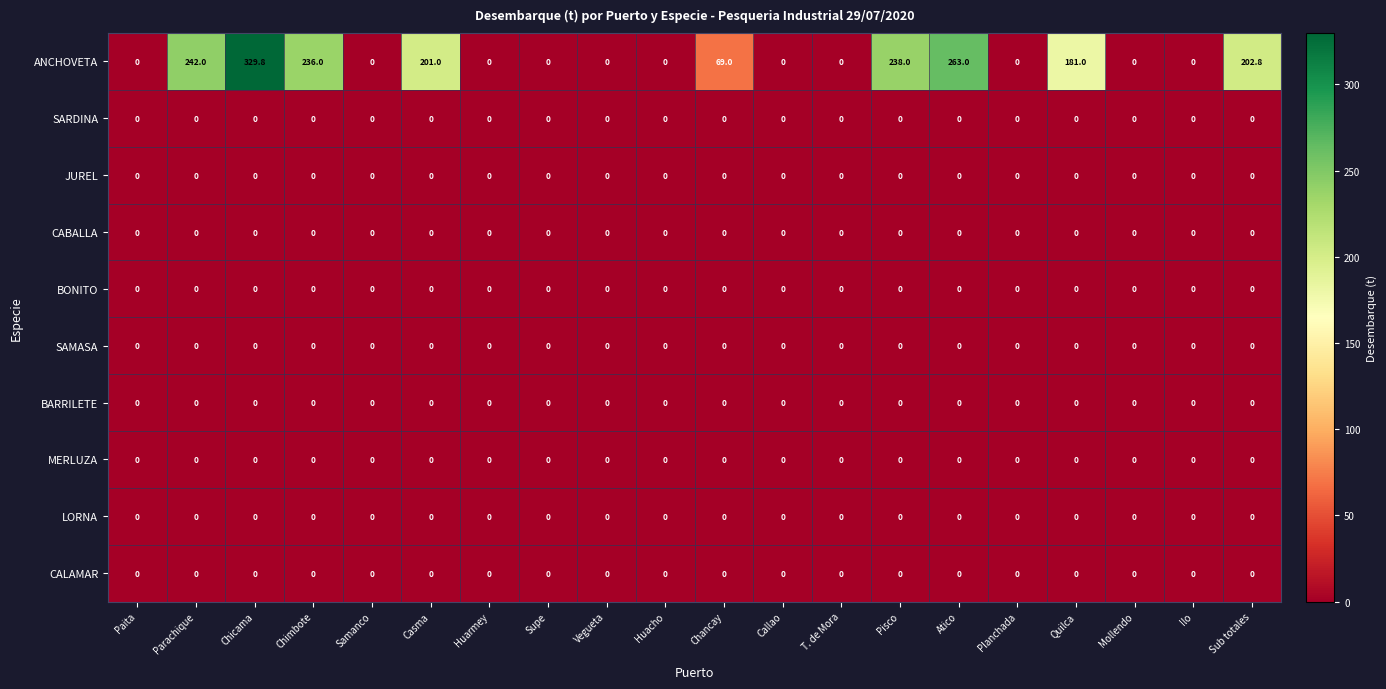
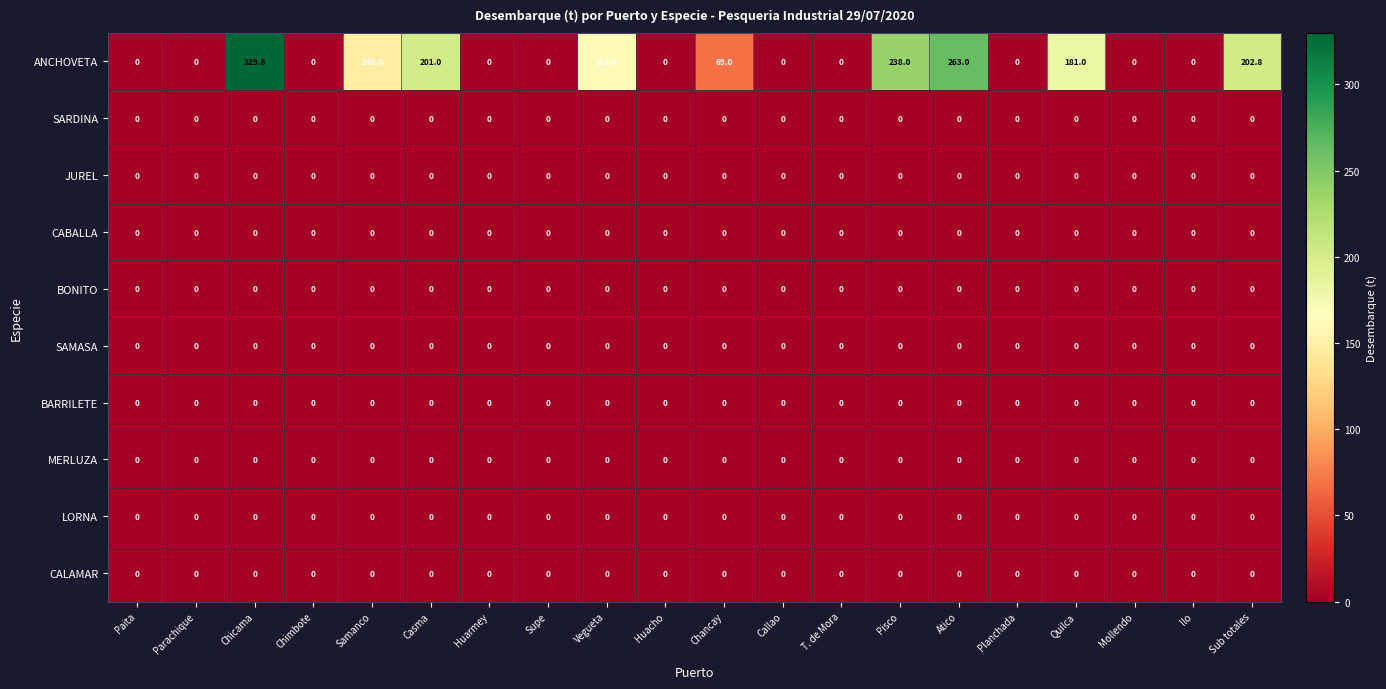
  {
    "ANCHOVETA": {
      "Paita": 0,
-     "Parachique": 242.0,
+     "Parachique": 0,
      "Chicama": 329.8,
-     "Chimbote": 236.0,
-     "Samanco": 0,
+     "Chimbote": 0,
+     "Samanco": 148.0,
      "Casma": 201.0,
      "Huarmey": 0,
      "Supe": 0,
-     "Vegueta": 0,
+     "Vegueta": 161.0,
      "Huacho": 0,
      "Chancay": 69.0,
      "Callao": 0,
      "T. de Mora": 0,
      "Pisco": 238.0,
      "Atico": 263.0,
      "Planchada": 0,
      "Quilca": 181.0,
      "Mollendo": 0,
      "Ilo": 0,
      "Sub totales": 202.8
    },
    "SARDINA": {
      "Paita": 0,
      "Parachique": 0,
      "Chicama": 0,
      "Chimbote": 0,
      "Samanco": 0,
      "Casma": 0,
      "Huarmey": 0,
      "Supe": 0,
      "Vegueta": 0,
      "Huacho": 0,
      "Chancay": 0,
      "Callao": 0,
      "T. de Mora": 0,
      "Pisco": 0,
      "Atico": 0,
      "Planchada": 0,
      "Quilca": 0,
      "Mollendo": 0,
      "Ilo": 0,
      "Sub totales": 0
    },
    "JUREL": {
      "Paita": 0,
      "Parachique": 0,
      "Chicama": 0,
      "Chimbote": 0,
      "Samanco": 0,
      "Casma": 0,
      "Huarmey": 0,
      "Supe": 0,
      "Vegueta": 0,
      "Huacho": 0,
      "Chancay": 0,
      "Callao": 0,
      "T. de Mora": 0,
      "Pisco": 0,
      "Atico": 0,
      "Planchada": 0,
      "Quilca": 0,
      "Mollendo": 0,
      "Ilo": 0,
      "Sub totales": 0
    },
    "CABALLA": {
      "Paita": 0,
      "Parachique": 0,
      "Chicama": 0,
      "Chimbote": 0,
      "Samanco": 0,
      "Casma": 0,
      "Huarmey": 0,
      "Supe": 0,
      "Vegueta": 0,
      "Huacho": 0,
      "Chancay": 0,
      "Callao": 0,
      "T. de Mora": 0,
      "Pisco": 0,
      "Atico": 0,
      "Planchada": 0,
      "Quilca": 0,
      "Mollendo": 0,
      "Ilo": 0,
      "Sub totales": 0
    },
    "BONITO": {
      "Paita": 0,
      "Parachique": 0,
      "Chicama": 0,
      "Chimbote": 0,
      "Samanco": 0,
      "Casma": 0,
      "Huarmey": 0,
      "Supe": 0,
      "Vegueta": 0,
      "Huacho": 0,
      "Chancay": 0,
      "Callao": 0,
      "T. de Mora": 0,
      "Pisco": 0,
      "Atico": 0,
      "Planchada": 0,
      "Quilca": 0,
      "Mollendo": 0,
      "Ilo": 0,
      "Sub totales": 0
    },
    "SAMASA": {
      "Paita": 0,
      "Parachique": 0,
      "Chicama": 0,
      "Chimbote": 0,
      "Samanco": 0,
      "Casma": 0,
      "Huarmey": 0,
      "Supe": 0,
      "Vegueta": 0,
      "Huacho": 0,
      "Chancay": 0,
      "Callao": 0,
      "T. de Mora": 0,
      "Pisco": 0,
      "Atico": 0,
      "Planchada": 0,
      "Quilca": 0,
      "Mollendo": 0,
      "Ilo": 0,
      "Sub totales": 0
    },
    "BARRILETE": {
      "Paita": 0,
      "Parachique": 0,
      "Chicama": 0,
      "Chimbote": 0,
      "Samanco": 0,
      "Casma": 0,
      "Huarmey": 0,
      "Supe": 0,
      "Vegueta": 0,
      "Huacho": 0,
      "Chancay": 0,
      "Callao": 0,
      "T. de Mora": 0,
      "Pisco": 0,
      "Atico": 0,
      "Planchada": 0,
      "Quilca": 0,
      "Mollendo": 0,
      "Ilo": 0,
      "Sub totales": 0
    },
    "MERLUZA": {
      "Paita": 0,
      "Parachique": 0,
      "Chicama": 0,
      "Chimbote": 0,
      "Samanco": 0,
      "Casma": 0,
      "Huarmey": 0,
      "Supe": 0,
      "Vegueta": 0,
      "Huacho": 0,
      "Chancay": 0,
      "Callao": 0,
      "T. de Mora": 0,
      "Pisco": 0,
      "Atico": 0,
      "Planchada": 0,
      "Quilca": 0,
      "Mollendo": 0,
      "Ilo": 0,
      "Sub totales": 0
    },
    "LORNA": {
      "Paita": 0,
      "Parachique": 0,
      "Chicama": 0,
      "Chimbote": 0,
      "Samanco": 0,
      "Casma": 0,
      "Huarmey": 0,
      "Supe": 0,
      "Vegueta": 0,
      "Huacho": 0,
      "Chancay": 0,
      "Callao": 0,
      "T. de Mora": 0,
      "Pisco": 0,
      "Atico": 0,
      "Planchada": 0,
      "Quilca": 0,
      "Mollendo": 0,
      "Ilo": 0,
      "Sub totales": 0
    },
    "CALAMAR": {
      "Paita": 0,
      "Parachique": 0,
      "Chicama": 0,
      "Chimbote": 0,
      "Samanco": 0,
      "Casma": 0,
      "Huarmey": 0,
      "Supe": 0,
      "Vegueta": 0,
      "Huacho": 0,
      "Chancay": 0,
      "Callao": 0,
      "T. de Mora": 0,
      "Pisco": 0,
      "Atico": 0,
      "Planchada": 0,
      "Quilca": 0,
      "Mollendo": 0,
      "Ilo": 0,
      "Sub totales": 0
    }
  }
